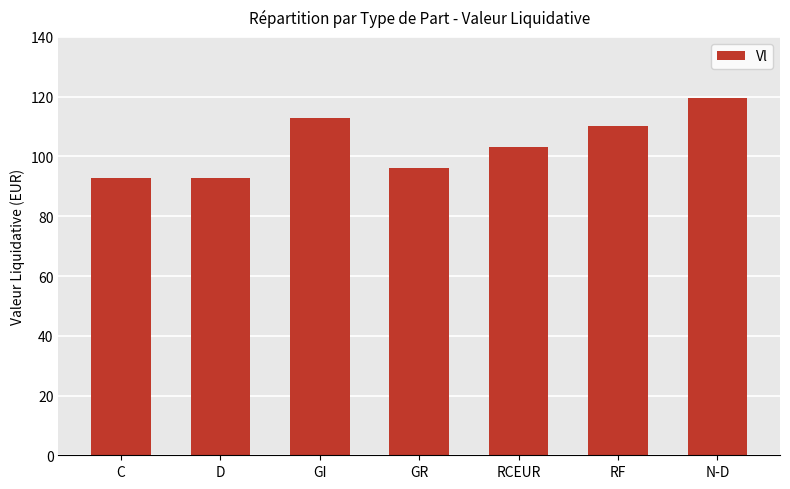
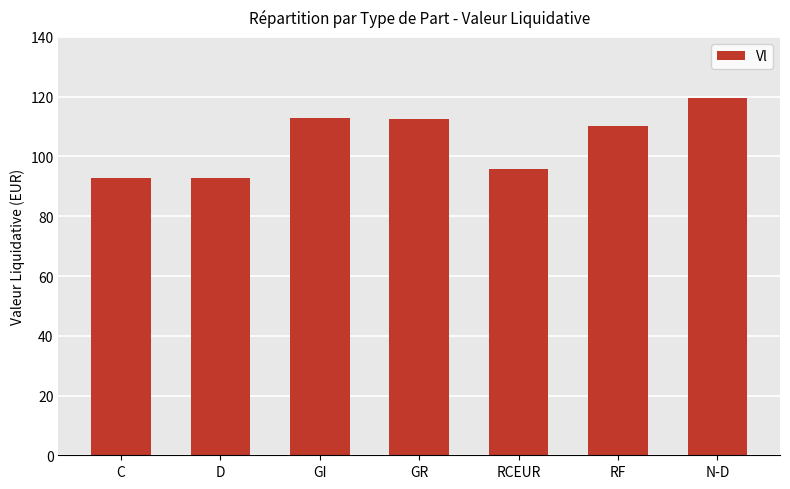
  {
    "C": 93,
    "D": 93,
    "GI": 113,
-   "GR": 96,
-   "RCEUR": 103,
+   "GR": 113,
+   "RCEUR": 96,
    "RF": 110,
    "N-D": 120
  }
